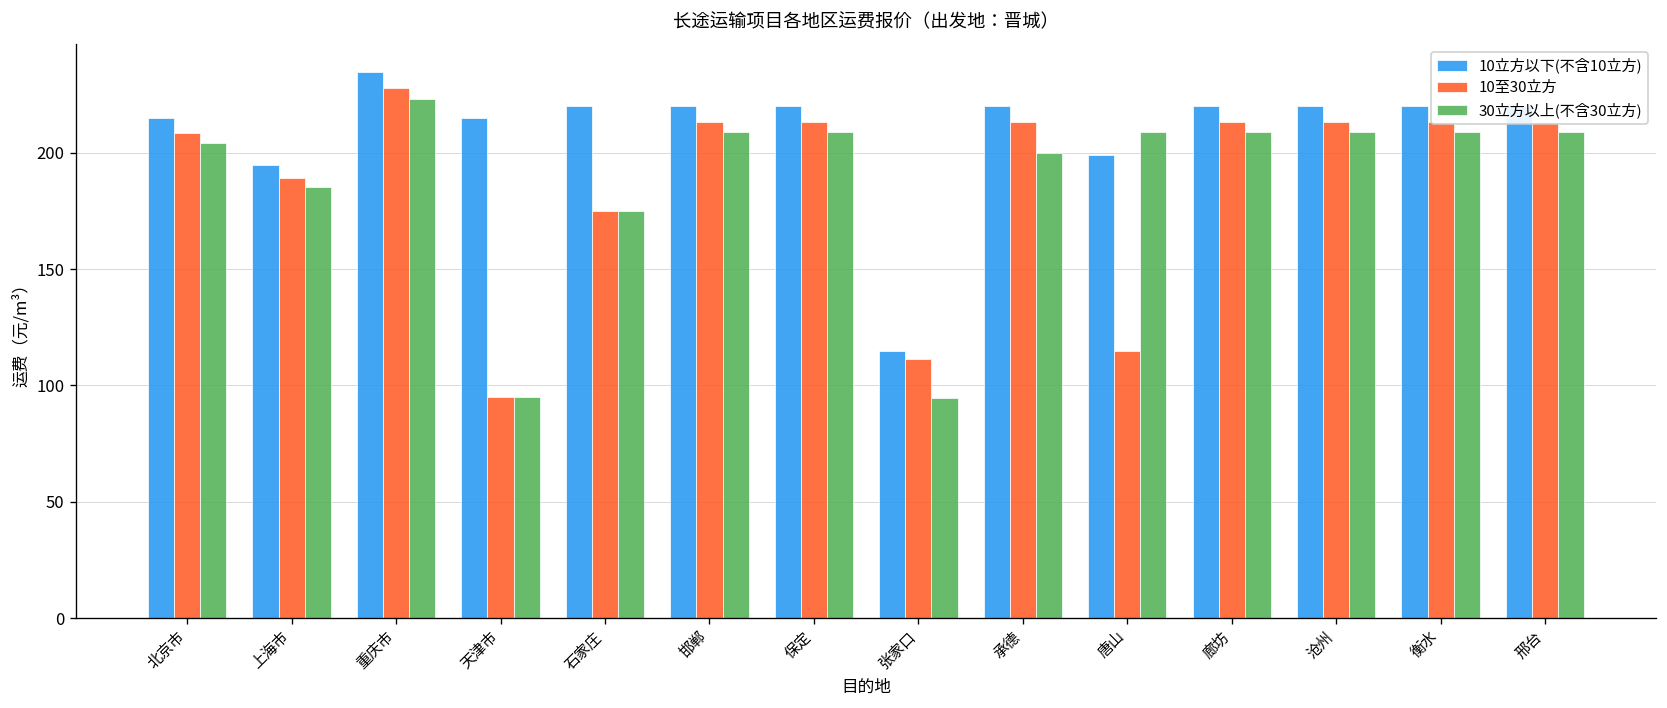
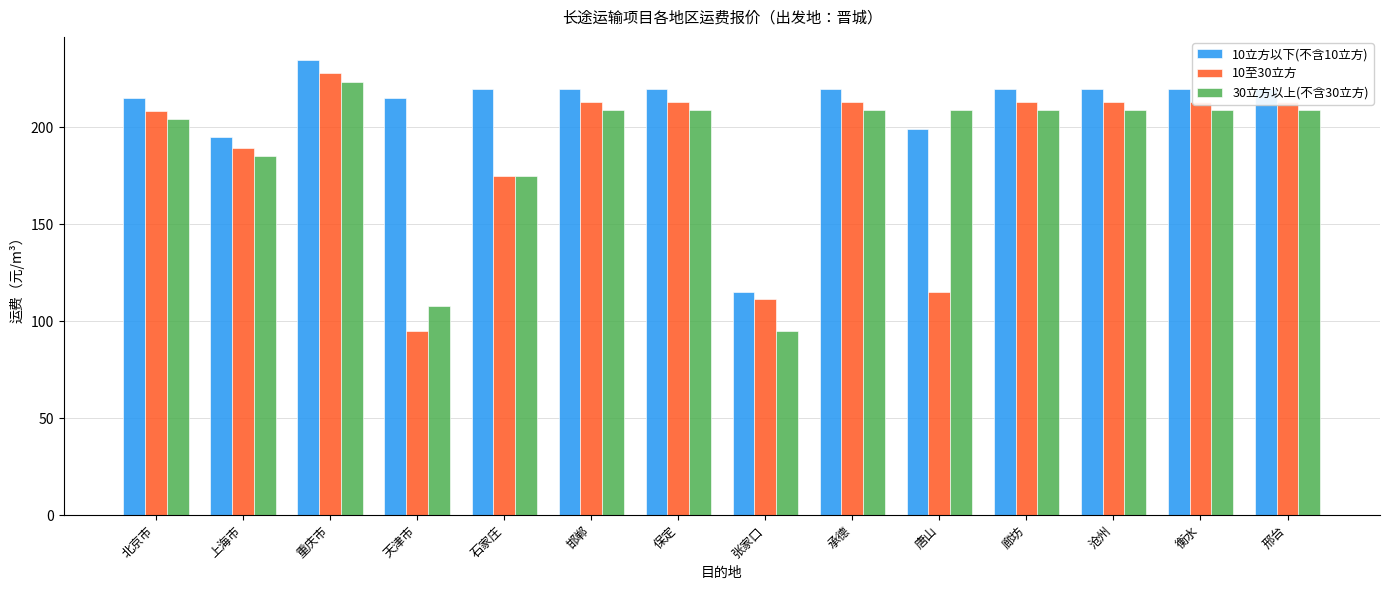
  {
    "10立方以下(不含10立方)": {
      "北京市": 215,
      "上海市": 195,
      "重庆市": 235,
      "天津市": 215,
      "石家庄": 220,
      "邯郸": 220,
      "保定": 220,
      "张家口": 115,
      "承德": 220,
      "唐山": 199,
      "廊坊": 220,
      "沧州": 220,
      "衡水": 220
    },
    "10至30立方": {
      "北京市": 209,
      "上海市": 189,
      "重庆市": 228,
      "天津市": 95,
      "石家庄": 175,
      "邯郸": 213,
      "保定": 213,
      "张家口": 112,
      "承德": 213,
      "唐山": 115,
      "廊坊": 213,
      "沧州": 213
    },
    "30立方以上(不含30立方)": {
      "北京市": 204,
      "上海市": 185,
      "重庆市": 223,
-     "天津市": 95,
+     "天津市": 108,
      "石家庄": 175,
      "邯郸": 209,
      "保定": 209,
      "张家口": 95,
-     "承德": 200,
+     "承德": 209,
      "唐山": 209,
      "廊坊": 209,
      "沧州": 209,
      "衡水": 209,
      "邢台": 209
    }
  }
